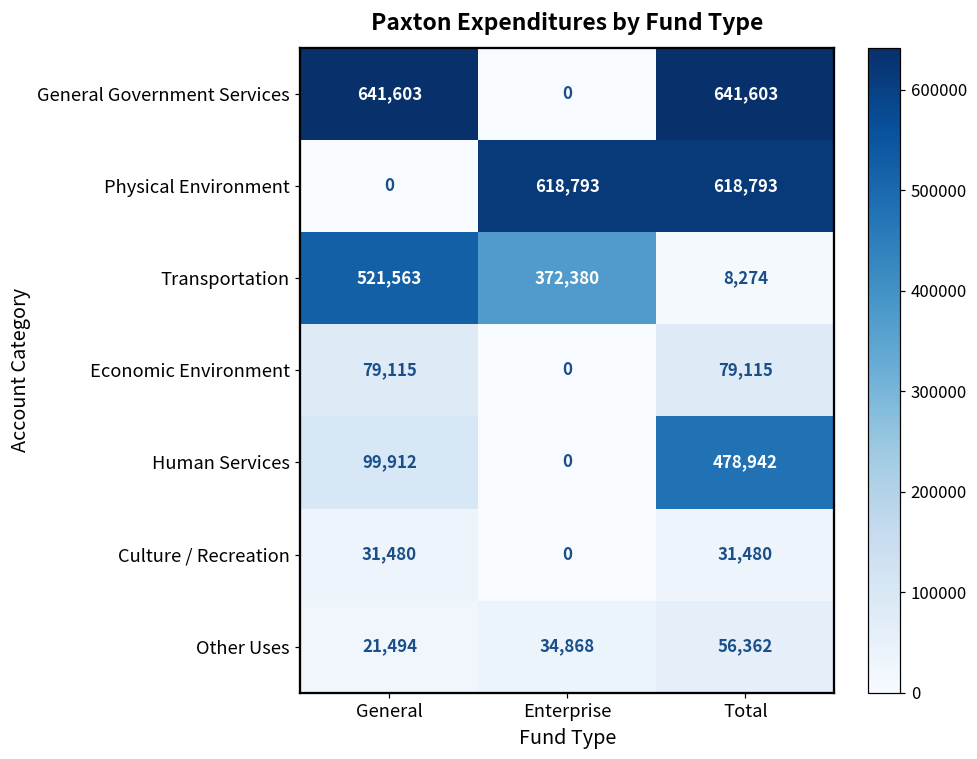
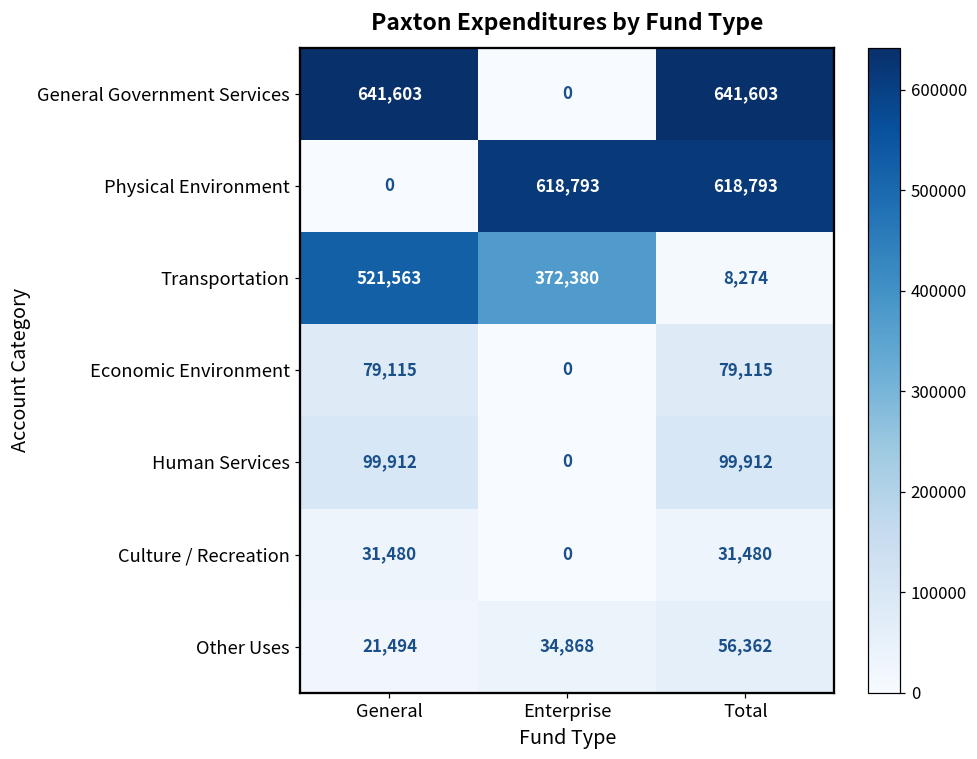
  {
    "General Government Services": {
      "General": "641,603",
      "Enterprise": "0",
      "Total": "641,603"
    },
    "Physical Environment": {
      "General": "0",
      "Enterprise": "618,793",
      "Total": "618,793"
    },
    "Transportation": {
      "General": "521,563",
      "Enterprise": "372,380",
      "Total": "8,274"
    },
    "Economic Environment": {
      "General": "79,115",
      "Enterprise": "0",
      "Total": "79,115"
    },
    "Human Services": {
      "General": "99,912",
      "Enterprise": "0",
-     "Total": "478,942"
+     "Total": "99,912"
    },
    "Culture / Recreation": {
      "General": "31,480",
      "Enterprise": "0",
      "Total": "31,480"
    },
    "Other Uses": {
      "General": "21,494",
      "Enterprise": "34,868",
      "Total": "56,362"
    }
  }
